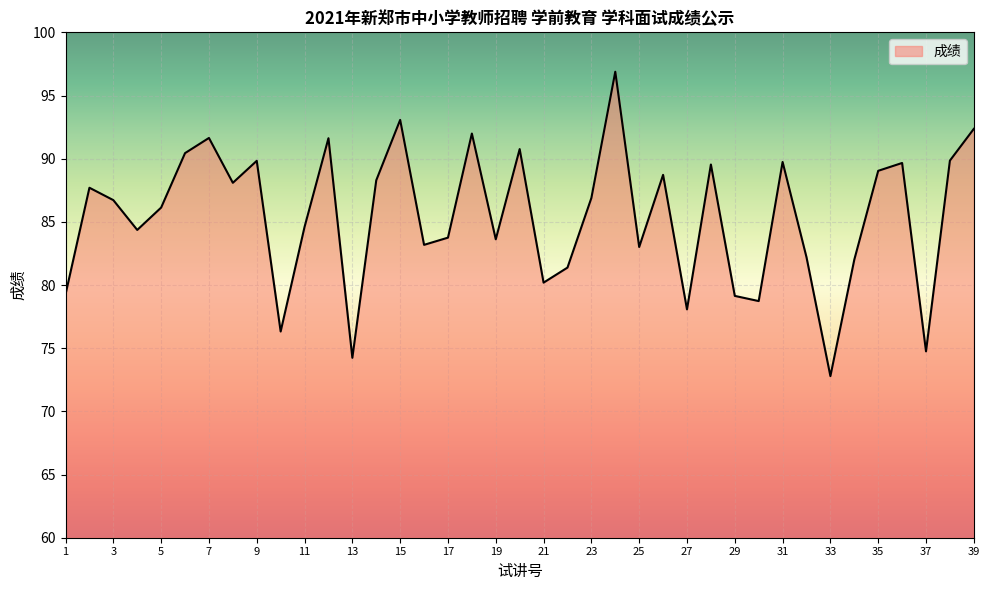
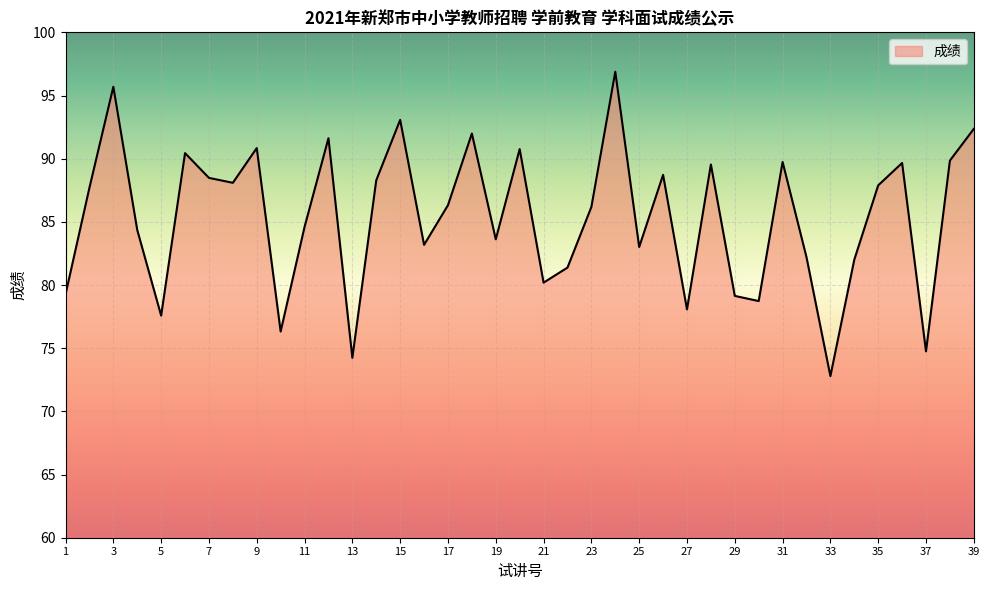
  {
    "1": 79.3,
-   "3": 86.7,
-   "5": 86.1,
-   "7": 91.6,
-   "9": 89.8,
+   "3": 95.7,
+   "5": 77.6,
+   "7": 88.5,
+   "9": 90.8,
    "11": 84.6,
    "13": 74.2,
    "15": 93.1,
-   "17": 83.8,
+   "17": 86.3,
    "19": 83.6,
    "21": 80.2,
-   "23": 86.9,
+   "23": 86.2,
    "25": 83.0,
    "27": 78.1,
    "29": 79.1,
    "31": 89.7,
    "33": 72.8,
-   "35": 89.0,
+   "35": 87.9,
    "37": 74.8,
    "39": 92.4
  }
